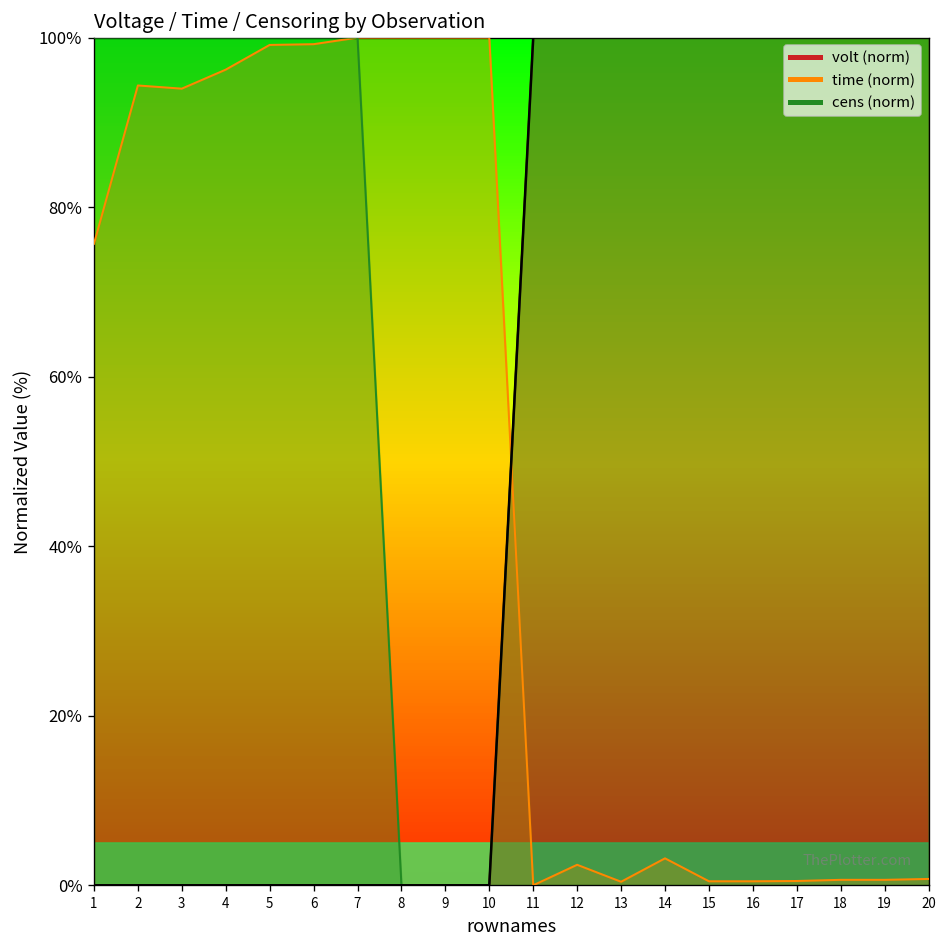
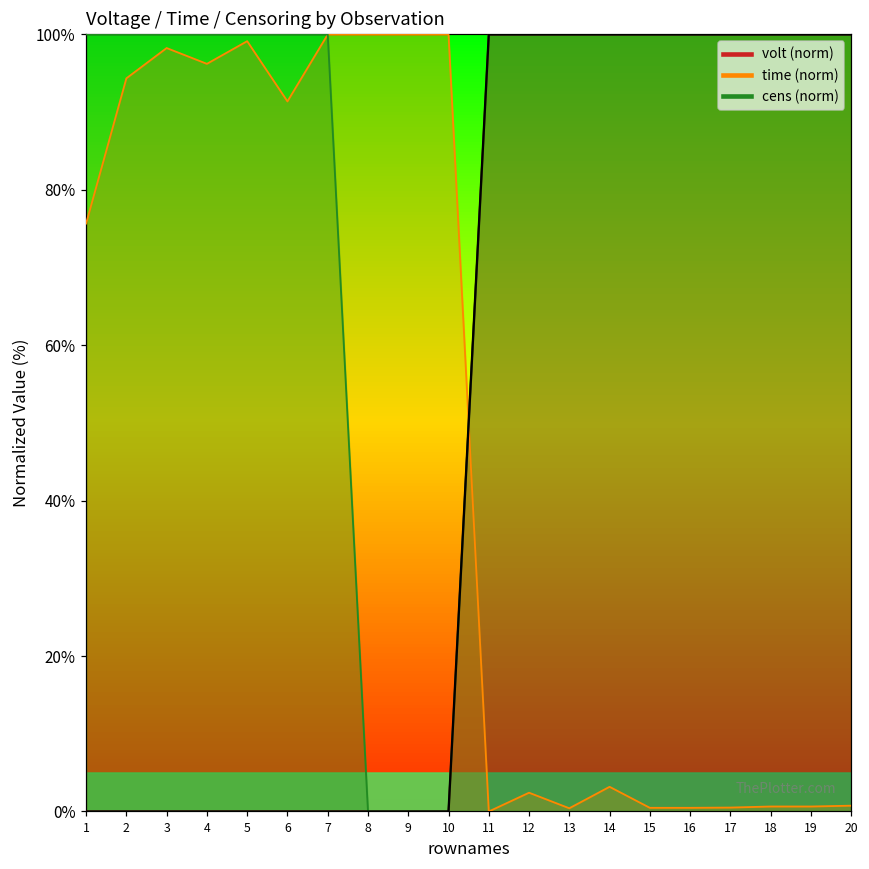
  {
    "time (norm)": {
      "1": "76%",
      "2": "94%",
-     "3": "94%",
+     "3": "98%",
      "4": "96%",
      "5": "99%",
-     "6": "99%",
+     "6": "91%",
      "8": "100%",
      "9": "100%",
      "10": "100%"
    },
    "cens (norm)": {
      "1": "100%",
      "2": "100%",
      "3": "100%",
      "4": "100%",
      "5": "100%",
      "6": "100%"
    }
  }
